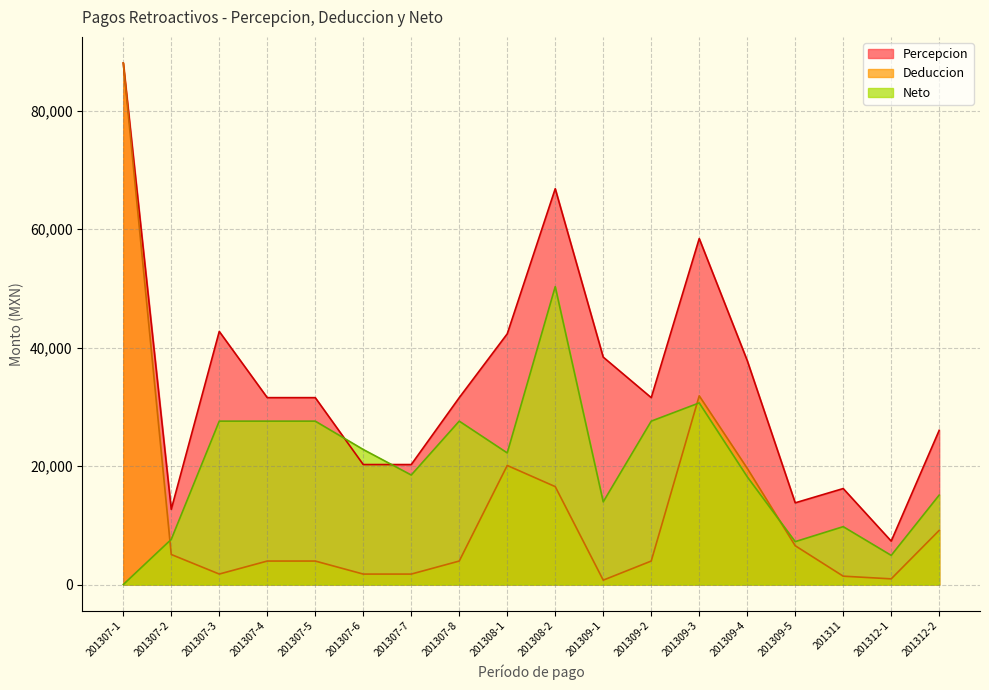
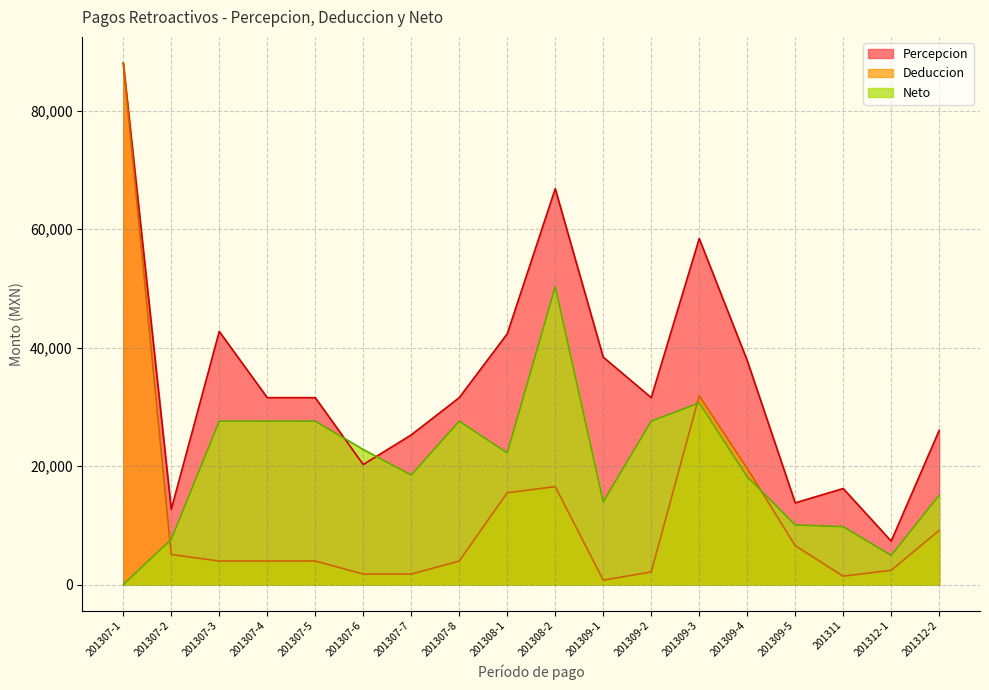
  {
    "Percepcion": {
      "201307-2": "13,000",
      "201307-3": "43,000",
      "201307-4": "32,000",
      "201307-5": "32,000",
      "201307-6": "20,000",
-     "201307-7": "20,000",
+     "201307-7": "25,000",
      "201307-8": "32,000",
      "201308-1": "42,000",
      "201308-2": "67,000",
      "201309-1": "38,000",
      "201309-2": "32,000",
      "201309-3": "58,000",
      "201309-4": "38,000",
      "201309-5": "14,000",
      "201311": "16,000",
      "201312-1": "7,000",
      "201312-2": "26,000"
    },
    "Deduccion": {
      "201307-2": "5,000",
-     "201307-3": "2,000",
+     "201307-3": "4,000",
      "201307-4": "4,000",
      "201307-5": "4,000",
      "201307-6": "2,000",
      "201307-7": "2,000",
      "201307-8": "4,000",
-     "201308-1": "20,000",
+     "201308-1": "15,000",
      "201308-2": "17,000",
      "201309-1": "1,000",
-     "201309-2": "4,000",
+     "201309-2": "2,000",
      "201309-3": "32,000",
      "201309-4": "20,000",
      "201309-5": "7,000",
      "201311": "1,000",
-     "201312-1": "1,000",
+     "201312-1": "2,000",
      "201312-2": "9,000"
    },
    "Neto": {
      "201307-1": "0",
      "201307-2": "8,000",
      "201307-3": "28,000",
      "201307-4": "28,000",
      "201307-5": "28,000",
      "201307-6": "23,000",
      "201307-7": "18,000",
      "201307-8": "28,000",
      "201308-1": "22,000",
      "201308-2": "50,000",
      "201309-1": "14,000",
      "201309-2": "28,000",
      "201309-3": "31,000",
      "201309-4": "18,000",
-     "201309-5": "7,000",
+     "201309-5": "10,000",
      "201311": "10,000",
      "201312-1": "5,000",
      "201312-2": "15,000"
    }
  }
